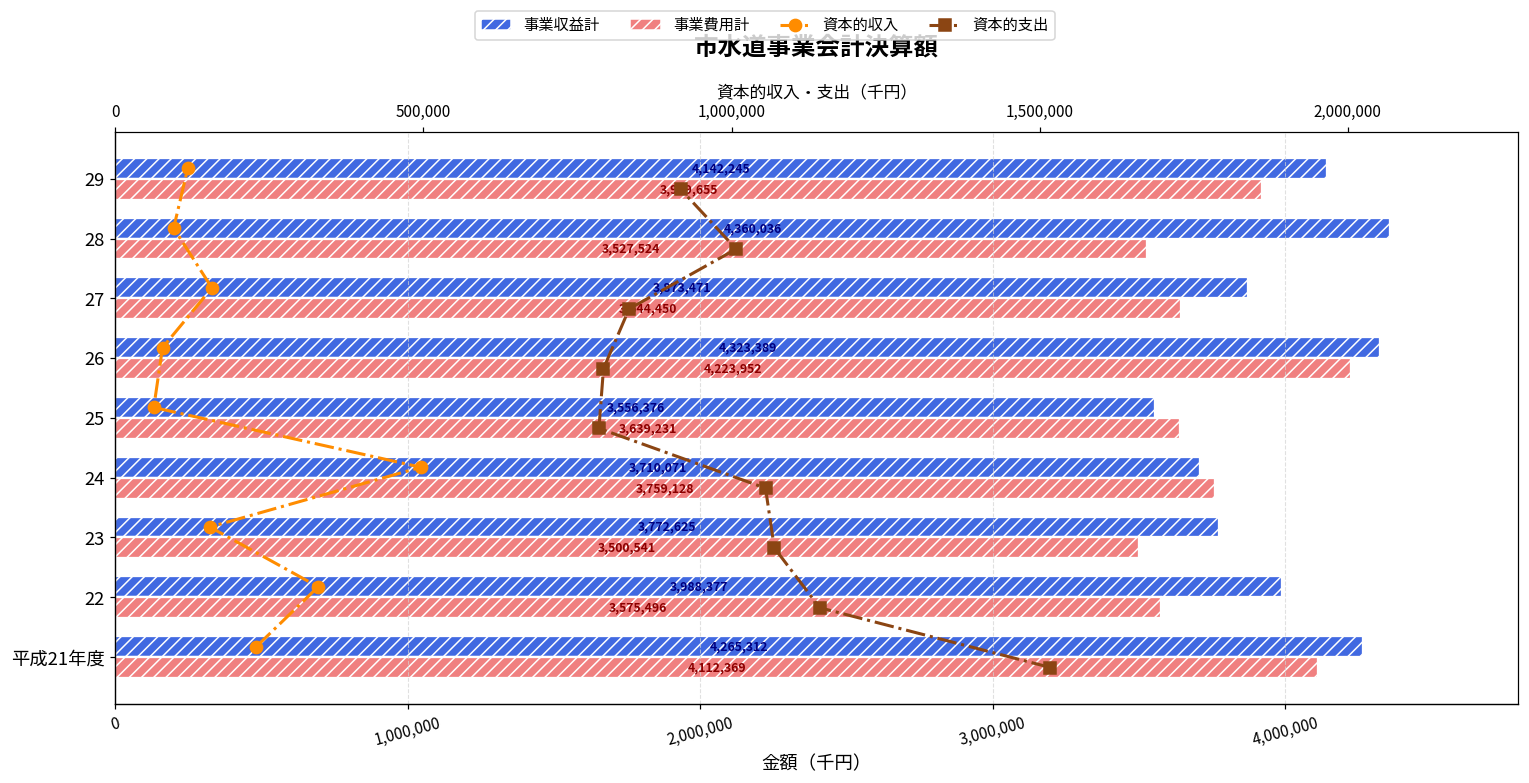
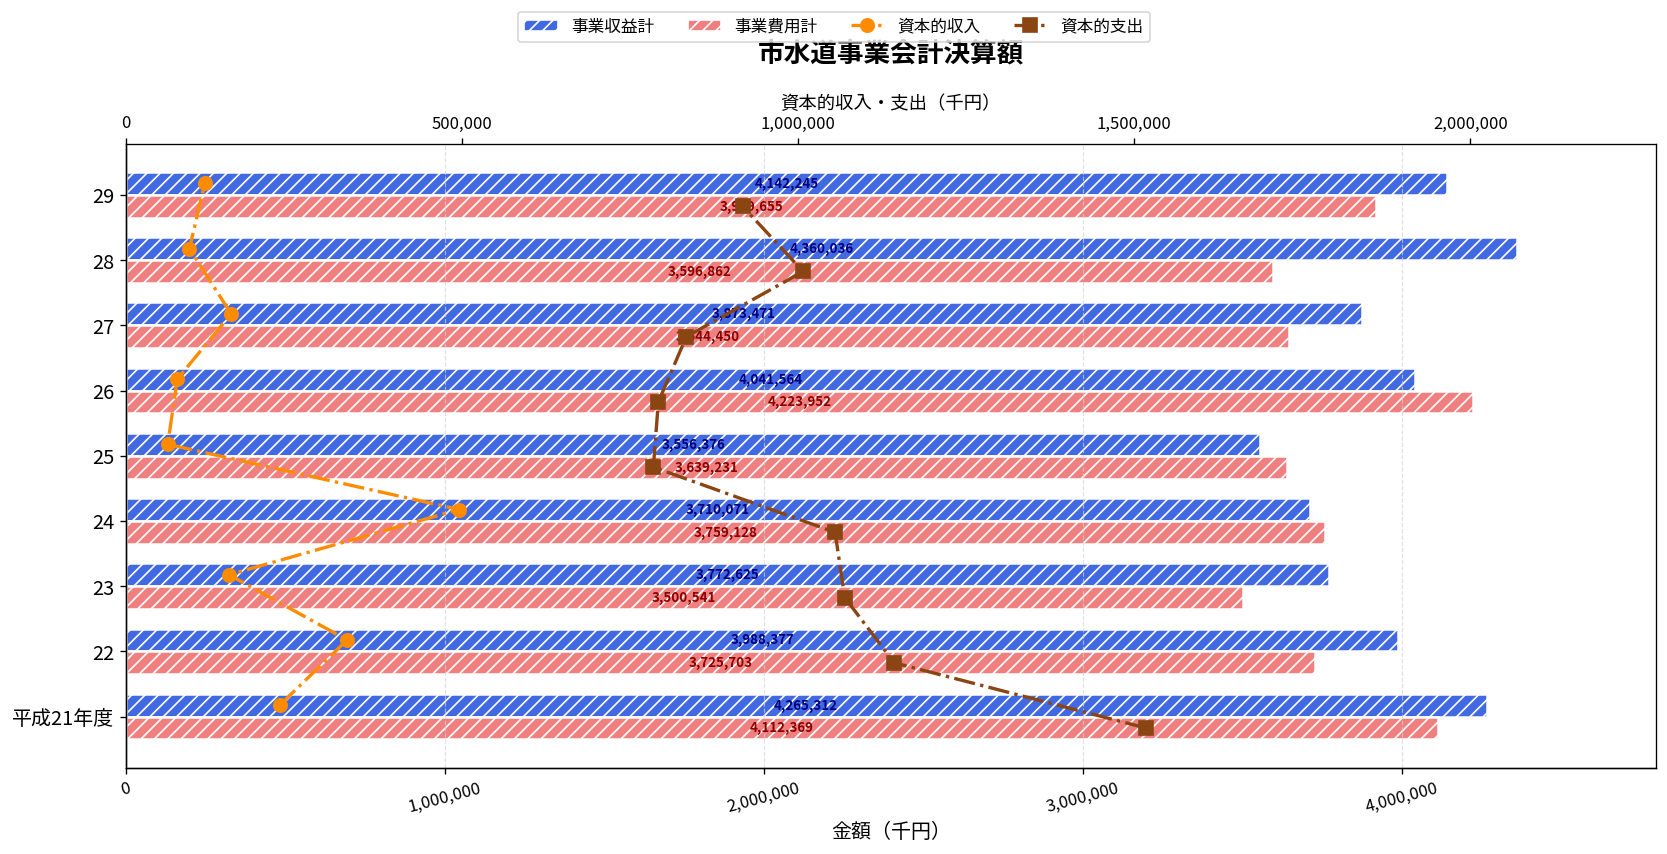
  {
    "事業収益計": {
      "29": "4,142,245",
      "28": "4,360,036",
      "27": "3,873,471",
-     "26": "4,323,389",
+     "26": "4,041,564",
      "25": "3,556,376",
      "24": "3,710,071",
      "23": "3,772,625",
      "22": "3,988,377",
      "平成21年度": "4,265,312"
    },
    "事業費用計": {
-     "28": "3,527,524",
+     "28": "3,596,862",
      "26": "4,223,952",
      "25": "3,639,231",
      "24": "3,759,128",
      "23": "3,500,541",
-     "22": "3,575,496",
+     "22": "3,725,703",
      "平成21年度": "4,112,369"
    }
  }
